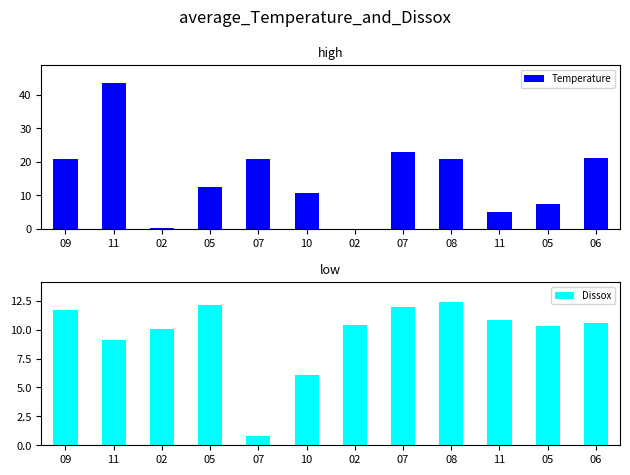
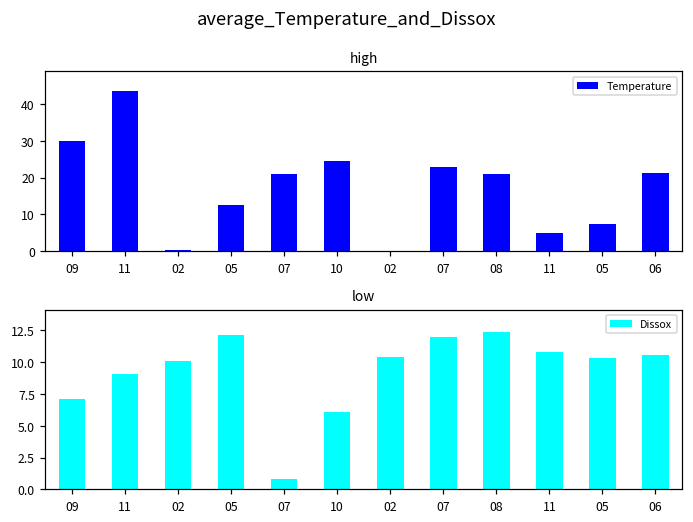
  {
    "high": {
-     "09": 21,
-     "10": 11,
+     "09": 30,
+     "10": 25,
      "08": 21,
      "06": 21
    },
    "low": {
-     "09": 11.7,
+     "09": 7.1,
      "10": 6.1,
      "08": 12.4,
      "06": 10.6
    }
  }
